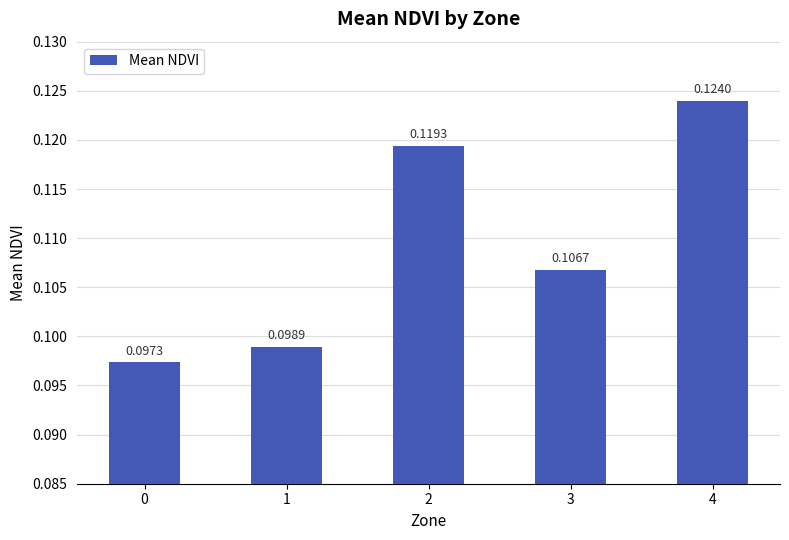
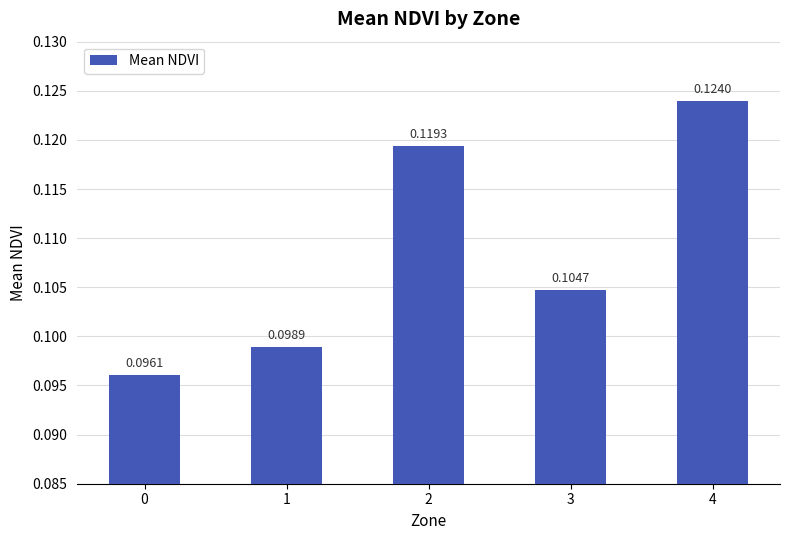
  {
-   "0": 0.0973,
+   "0": 0.0961,
    "1": 0.0989,
    "2": 0.1193,
-   "3": 0.1067,
+   "3": 0.1047,
    "4": 0.1240
  }
